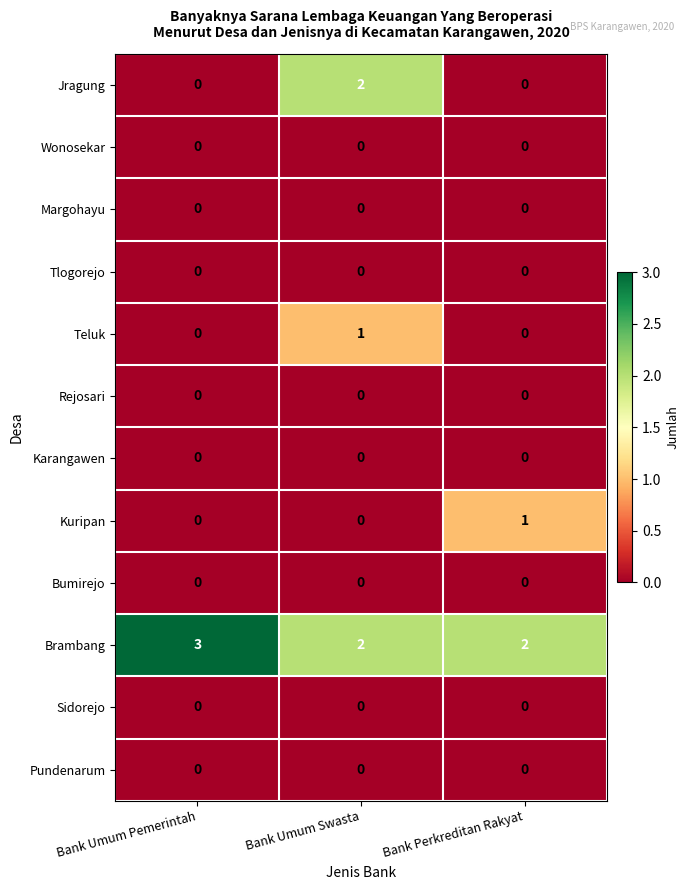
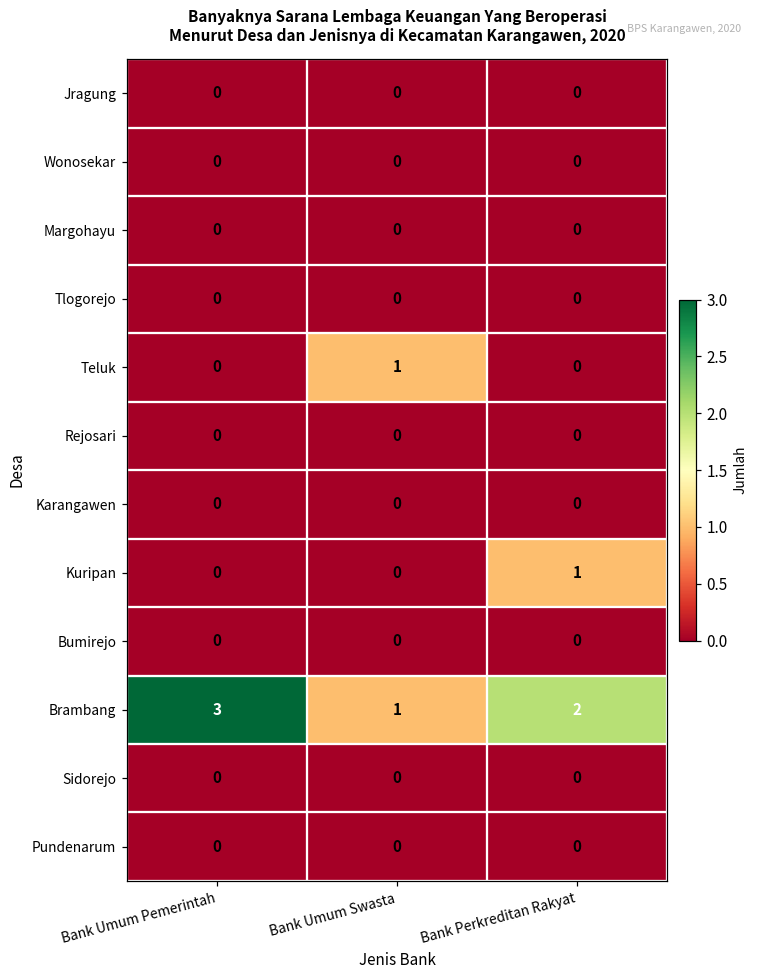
  {
    "Jragung": {
      "Bank Umum Pemerintah": 0,
-     "Bank Umum Swasta": 2,
+     "Bank Umum Swasta": 0,
      "Bank Perkreditan Rakyat": 0
    },
    "Wonosekar": {
      "Bank Umum Pemerintah": 0,
      "Bank Umum Swasta": 0,
      "Bank Perkreditan Rakyat": 0
    },
    "Margohayu": {
      "Bank Umum Pemerintah": 0,
      "Bank Umum Swasta": 0,
      "Bank Perkreditan Rakyat": 0
    },
    "Tlogorejo": {
      "Bank Umum Pemerintah": 0,
      "Bank Umum Swasta": 0,
      "Bank Perkreditan Rakyat": 0
    },
    "Teluk": {
      "Bank Umum Pemerintah": 0,
      "Bank Umum Swasta": 1,
      "Bank Perkreditan Rakyat": 0
    },
    "Rejosari": {
      "Bank Umum Pemerintah": 0,
      "Bank Umum Swasta": 0,
      "Bank Perkreditan Rakyat": 0
    },
    "Karangawen": {
      "Bank Umum Pemerintah": 0,
      "Bank Umum Swasta": 0,
      "Bank Perkreditan Rakyat": 0
    },
    "Kuripan": {
      "Bank Umum Pemerintah": 0,
      "Bank Umum Swasta": 0,
      "Bank Perkreditan Rakyat": 1
    },
    "Bumirejo": {
      "Bank Umum Pemerintah": 0,
      "Bank Umum Swasta": 0,
      "Bank Perkreditan Rakyat": 0
    },
    "Brambang": {
      "Bank Umum Pemerintah": 3,
-     "Bank Umum Swasta": 2,
+     "Bank Umum Swasta": 1,
      "Bank Perkreditan Rakyat": 2
    },
    "Sidorejo": {
      "Bank Umum Pemerintah": 0,
      "Bank Umum Swasta": 0,
      "Bank Perkreditan Rakyat": 0
    },
    "Pundenarum": {
      "Bank Umum Pemerintah": 0,
      "Bank Umum Swasta": 0,
      "Bank Perkreditan Rakyat": 0
    }
  }
